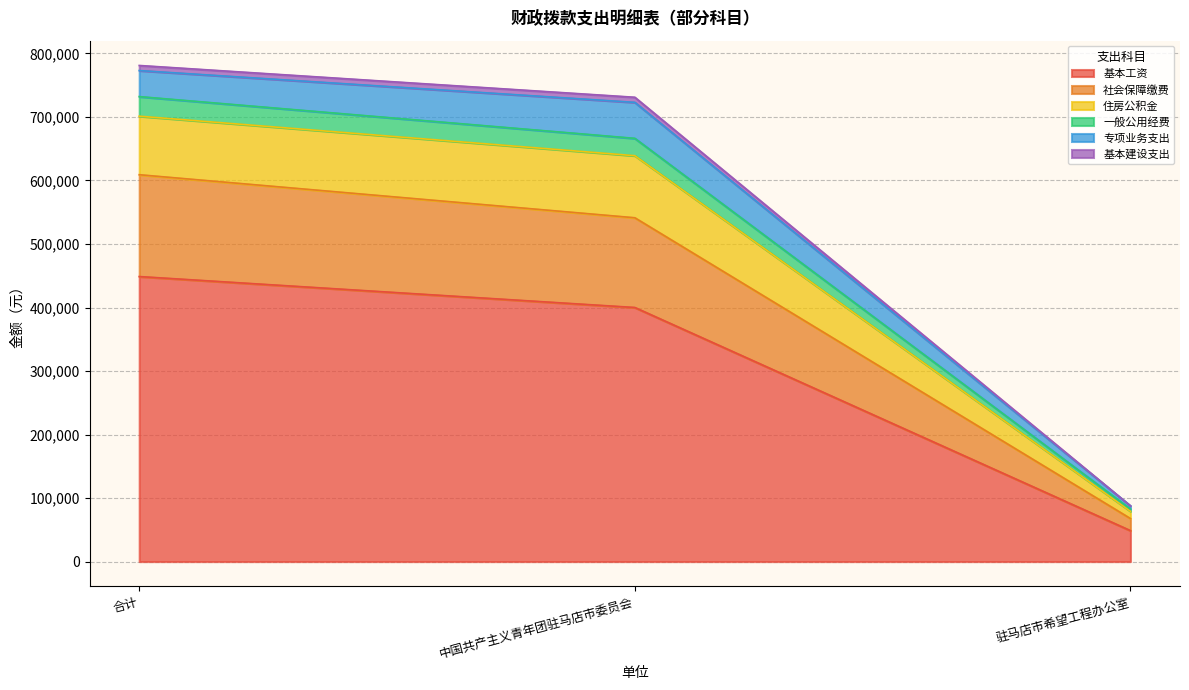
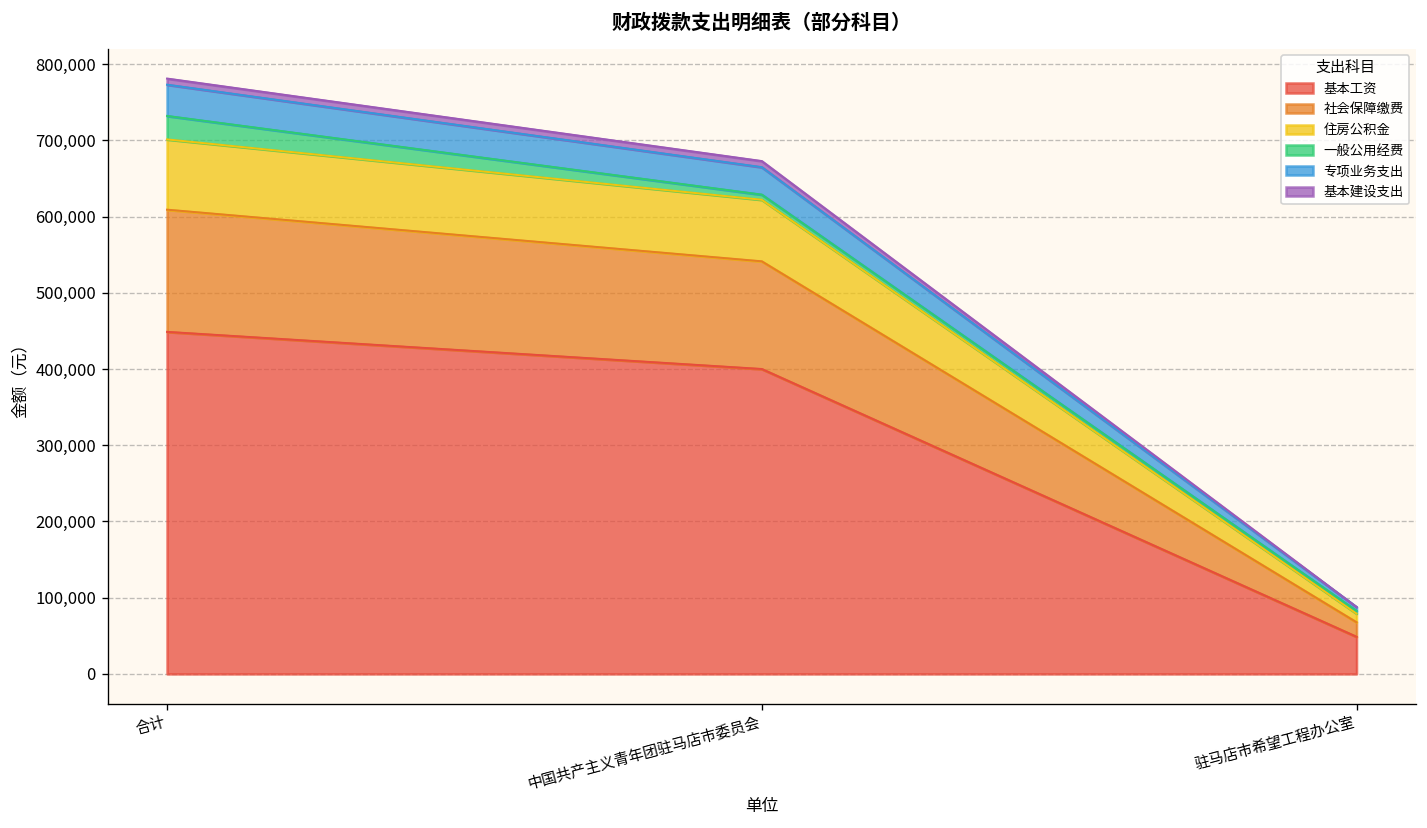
  {
    "住房公积金": {
      "合计": "90,000",
-     "中国共产主义青年团驻马店市委员会": "100,000"
+     "中国共产主义青年团驻马店市委员会": "80,000"
    },
    "一般公用经费": {
      "合计": "30,000",
-     "中国共产主义青年团驻马店市委员会": "30,000"
+     "中国共产主义青年团驻马店市委员会": "10,000"
    },
    "专项业务支出": {
      "合计": "40,000",
-     "中国共产主义青年团驻马店市委员会": "60,000"
+     "中国共产主义青年团驻马店市委员会": "40,000"
    },
    "基本建设支出": {
      "合计": "10,000",
      "中国共产主义青年团驻马店市委员会": "10,000"
    }
  }
